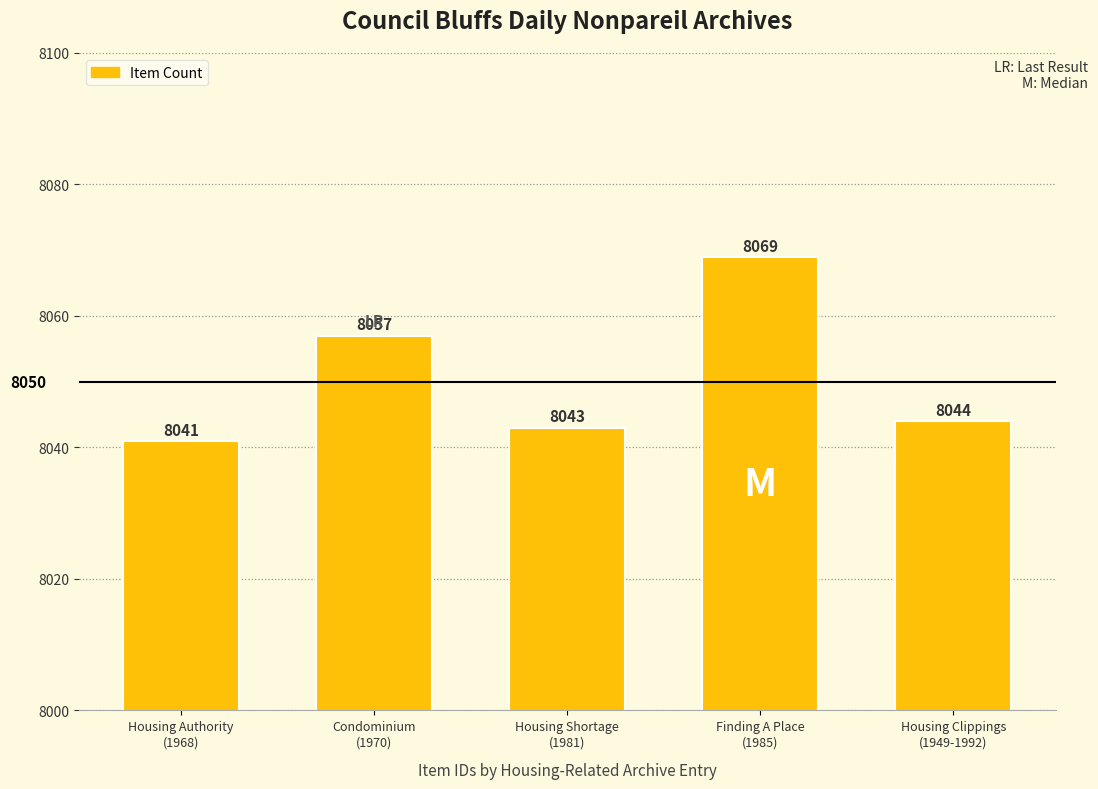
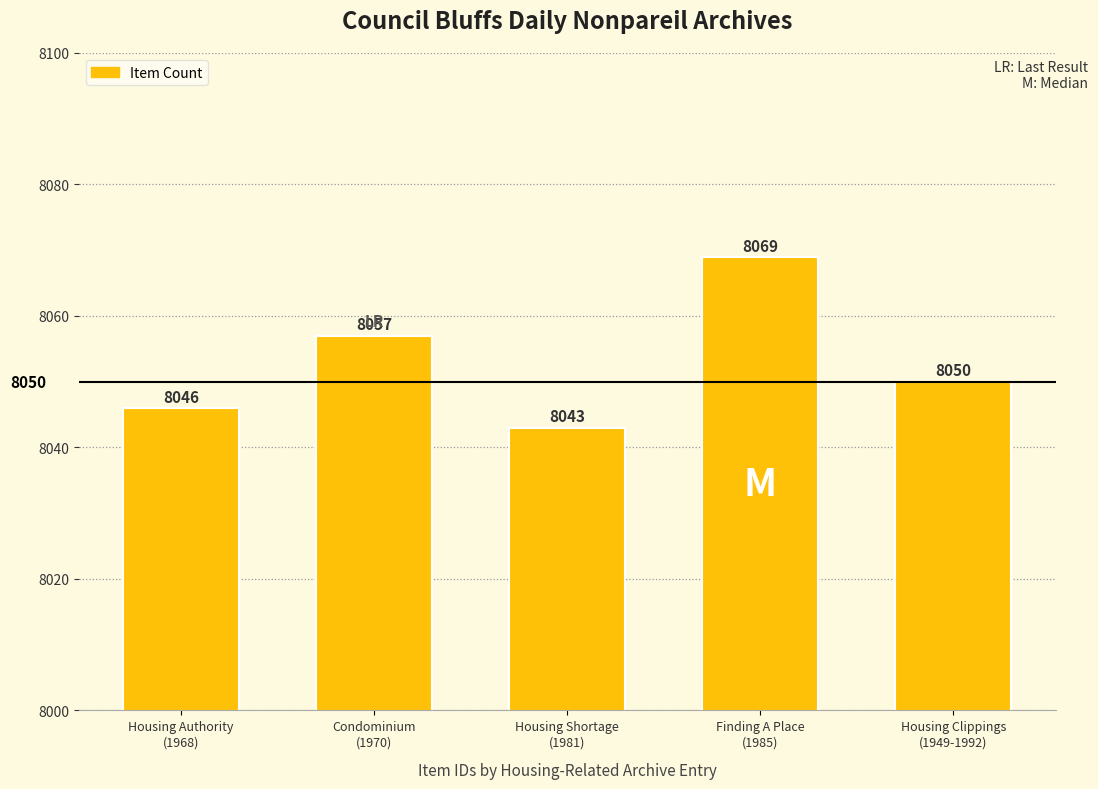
  {
-   "Housing Authority (1968)": 8041,
+   "Housing Authority (1968)": 8046,
    "Housing Shortage (1981)": 8043,
    "Finding A Place (1985)": 8069,
-   "Housing Clippings (1949-1992)": 8044
+   "Housing Clippings (1949-1992)": 8050
  }
